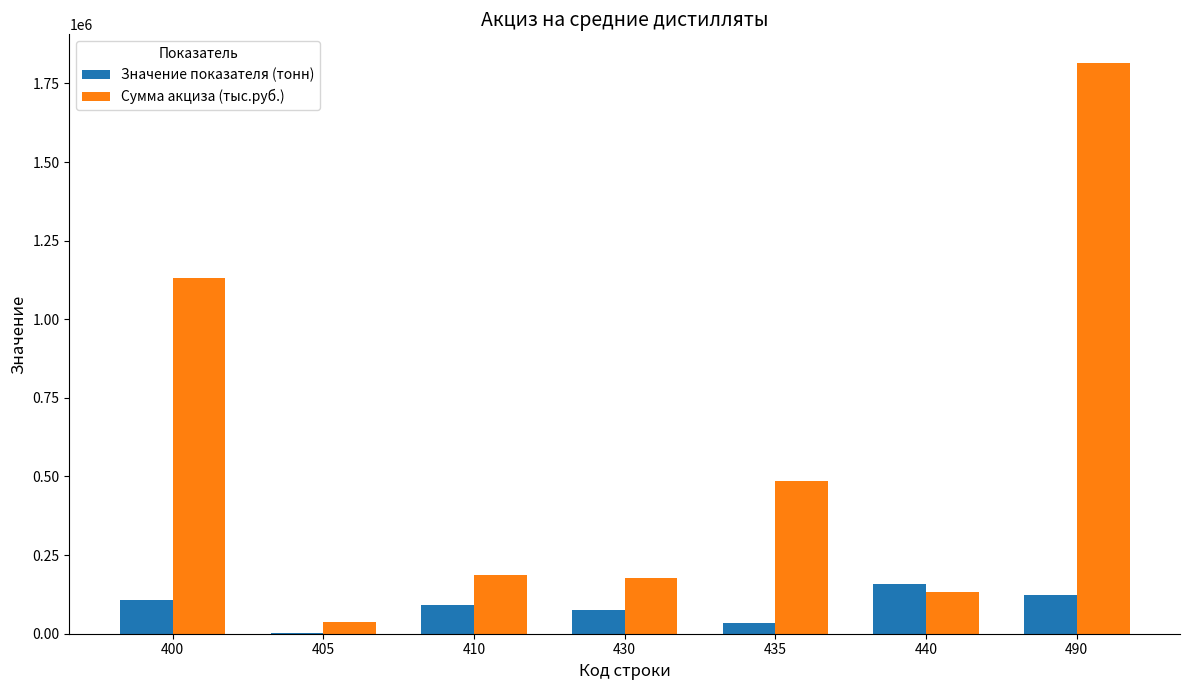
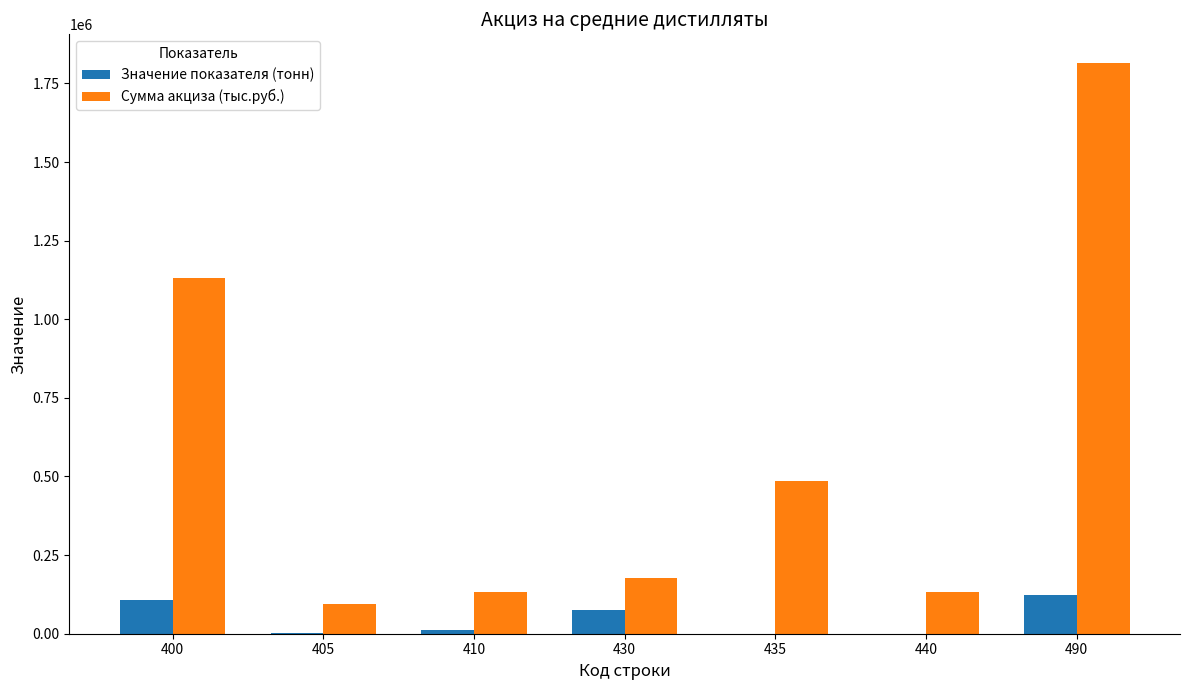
  {
    "Значение показателя (тонн)": {
      "400": 110000,
-     "410": 90000,
+     "410": 10000,
      "430": 70000,
-     "435": 30000,
-     "440": 160000,
+     "435": 0,
+     "440": 0,
      "490": 120000
    },
    "Сумма акциза (тыс.руб.)": {
      "400": 1130000,
-     "405": 40000,
-     "410": 190000,
+     "405": 100000,
+     "410": 130000,
      "430": 180000,
      "435": 480000,
      "440": 130000,
      "490": 1820000
    }
  }
